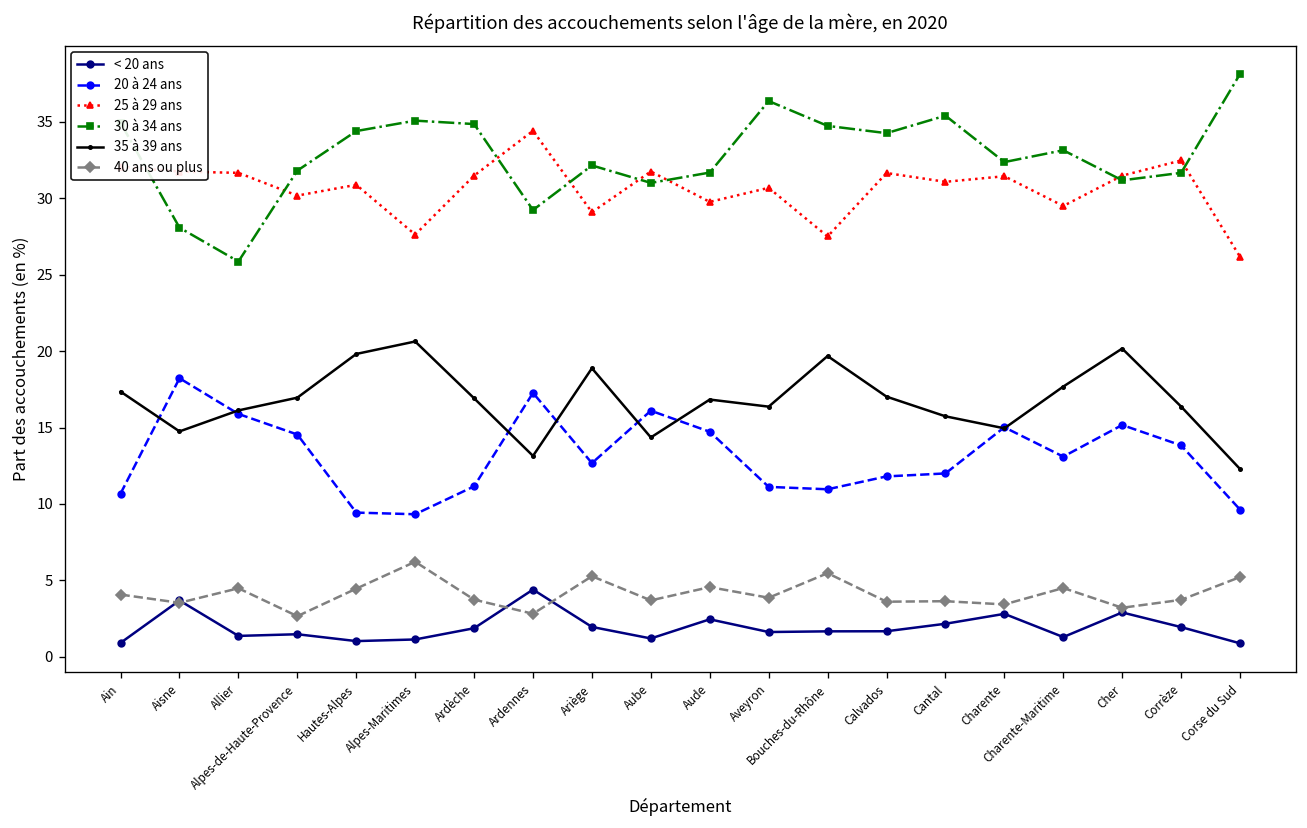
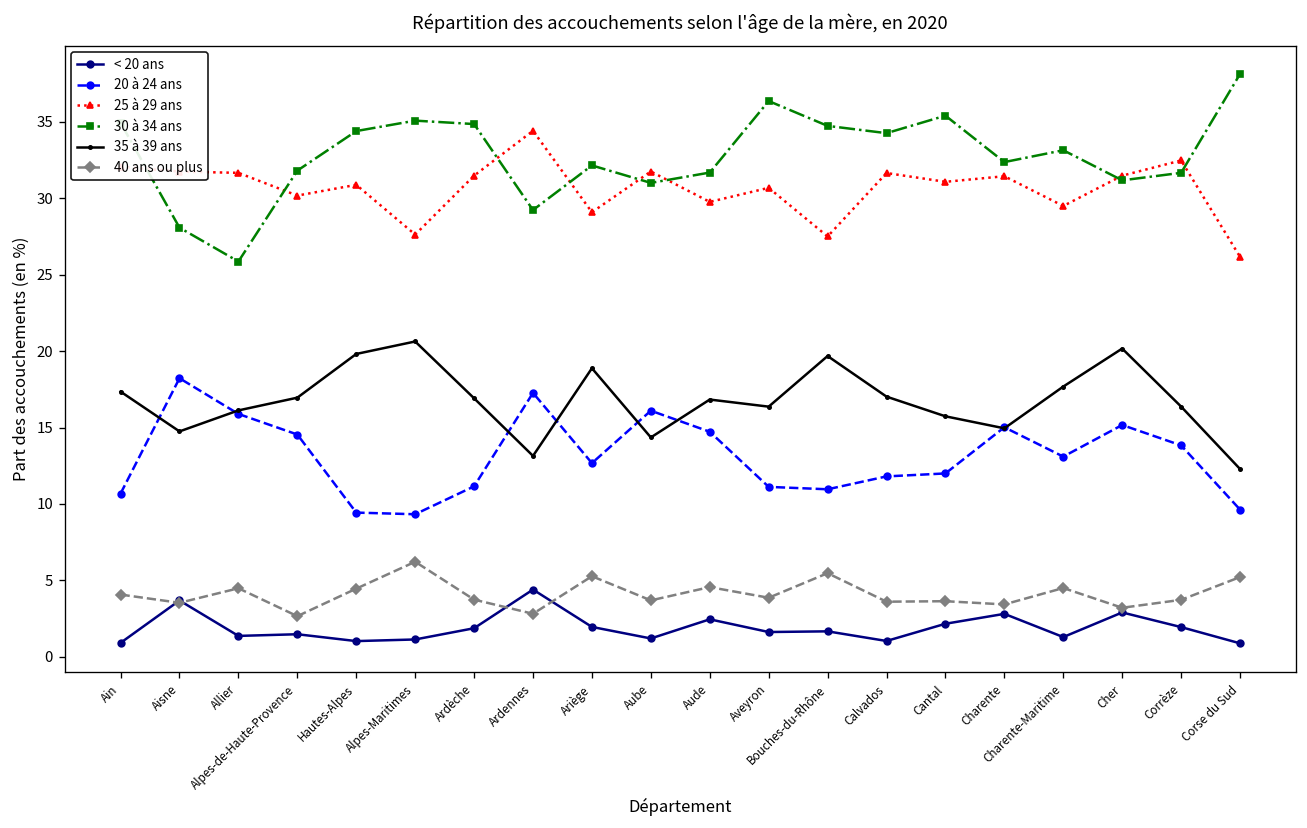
  {
    "< 20 ans": {
      "Ain": 0.9,
      "Allier": 1.4,
      "Alpes-de-Haute-Provence": 1.5,
      "Hautes-Alpes": 1.0,
      "Alpes-Maritimes": 1.1,
      "Ardèche": 1.9,
      "Ardennes": 4.4,
      "Ariège": 2.0,
      "Aube": 1.2,
      "Aude": 2.5,
      "Aveyron": 1.6,
      "Bouches-du-Rhône": 1.7,
-     "Calvados": 1.7,
+     "Calvados": 1.0,
      "Cantal": 2.2,
      "Charente": 2.8,
      "Charente-Maritime": 1.3,
      "Cher": 2.9,
      "Corrèze": 1.9,
      "Corse du Sud": 0.9
    },
    "20 à 24 ans": {
      "Ain": 10.7,
      "Aisne": 18.2,
      "Allier": 15.9,
      "Alpes-de-Haute-Provence": 14.5,
      "Hautes-Alpes": 9.4,
      "Alpes-Maritimes": 9.3,
      "Ardèche": 11.2,
      "Ardennes": 17.3,
      "Ariège": 12.7,
      "Aube": 16.1,
      "Aude": 14.7,
      "Aveyron": 11.1,
      "Bouches-du-Rhône": 11.0,
      "Calvados": 11.8,
      "Cantal": 12.0,
      "Charente-Maritime": 13.1,
      "Cher": 15.2,
      "Corrèze": 13.8,
      "Corse du Sud": 9.6
    },
    "25 à 29 ans": {
      "Aisne": 31.7,
      "Allier": 31.7,
      "Alpes-de-Haute-Provence": 30.2,
      "Hautes-Alpes": 30.9,
      "Alpes-Maritimes": 27.6,
      "Ardèche": 31.5,
      "Ardennes": 34.4,
      "Ariège": 29.1,
      "Aube": 31.7,
      "Aude": 29.8,
      "Aveyron": 30.7,
      "Bouches-du-Rhône": 27.5,
      "Calvados": 31.6,
      "Cantal": 31.1,
      "Charente": 31.4,
      "Charente-Maritime": 29.5,
      "Cher": 31.5,
      "Corrèze": 32.5,
      "Corse du Sud": 26.2
    },
    "30 à 34 ans": {
      "Aisne": 28.1,
      "Allier": 25.9,
      "Alpes-de-Haute-Provence": 31.8,
      "Hautes-Alpes": 34.4,
      "Alpes-Maritimes": 35.1,
      "Ardèche": 34.8,
      "Ardennes": 29.2,
      "Ariège": 32.1,
      "Aube": 31.0,
      "Aude": 31.7,
      "Aveyron": 36.4,
      "Bouches-du-Rhône": 34.7,
      "Calvados": 34.3,
      "Cantal": 35.4,
      "Charente": 32.4,
      "Charente-Maritime": 33.1,
      "Cher": 31.2,
      "Corrèze": 31.7,
      "Corse du Sud": 38.1
    },
    "35 à 39 ans": {
      "Ain": 17.3,
      "Aisne": 14.7,
      "Allier": 16.1,
      "Alpes-de-Haute-Provence": 17.0,
      "Hautes-Alpes": 19.8,
      "Alpes-Maritimes": 20.6,
      "Ardèche": 16.9,
      "Ardennes": 13.1,
      "Ariège": 18.9,
      "Aube": 14.4,
      "Aude": 16.8,
      "Aveyron": 16.4,
      "Bouches-du-Rhône": 19.7,
      "Calvados": 17.0,
      "Cantal": 15.7,
      "Charente-Maritime": 17.7,
      "Cher": 20.2,
      "Corrèze": 16.4,
      "Corse du Sud": 12.3
    },
    "40 ans ou plus": {
      "Ain": 4.1,
      "Allier": 4.5,
      "Alpes-de-Haute-Provence": 2.7,
      "Hautes-Alpes": 4.5,
      "Alpes-Maritimes": 6.2,
      "Ardèche": 3.7,
      "Ardennes": 2.8,
      "Ariège": 5.3,
      "Aube": 3.7,
      "Aude": 4.6,
      "Aveyron": 3.9,
      "Bouches-du-Rhône": 5.5,
      "Calvados": 3.6,
      "Cantal": 3.6,
      "Charente": 3.4,
      "Charente-Maritime": 4.5,
      "Cher": 3.2,
      "Corrèze": 3.7,
      "Corse du Sud": 5.2
    }
  }
